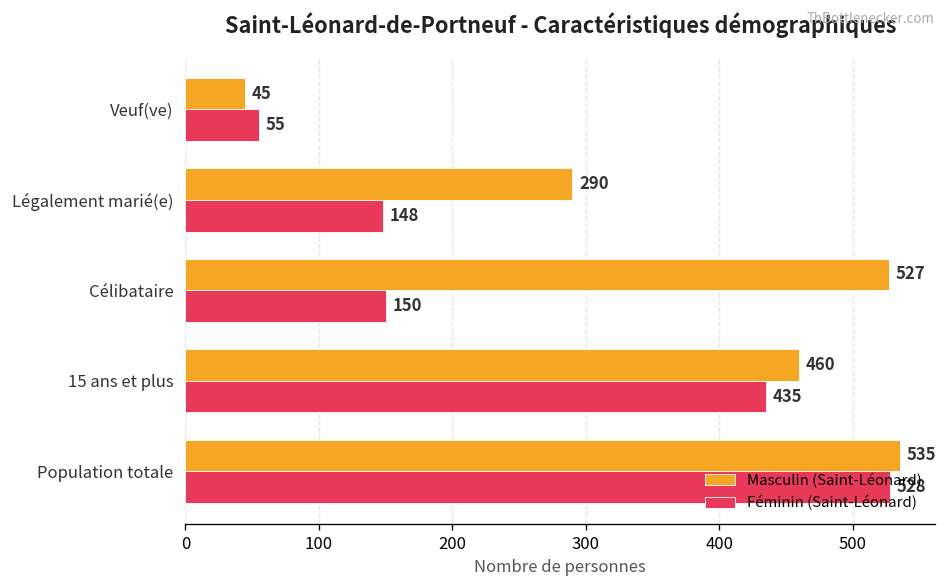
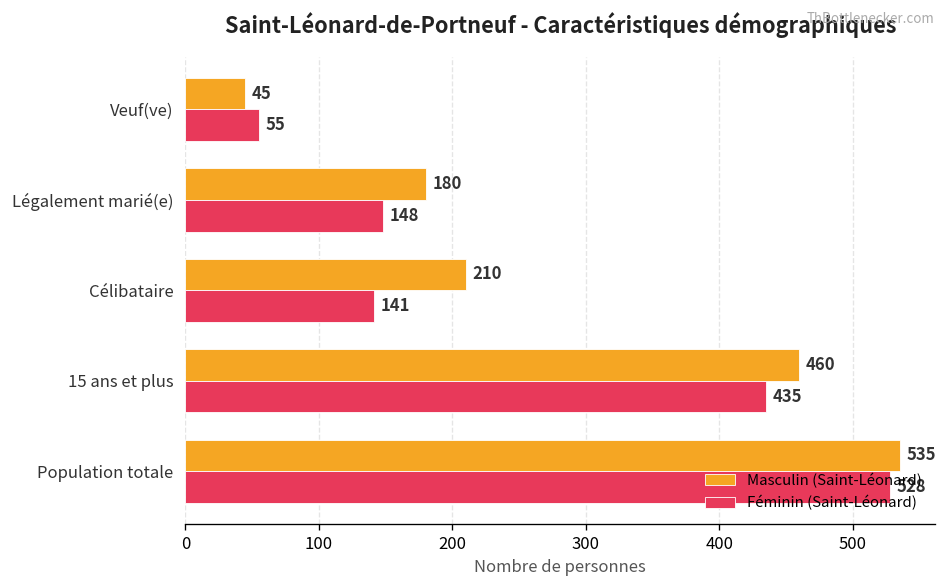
  {
    "Masculin (Saint-Léonard)": {
      "Veuf(ve)": 45,
-     "Légalement marié(e)": 290,
-     "Célibataire": 527,
+     "Légalement marié(e)": 180,
+     "Célibataire": 210,
      "15 ans et plus": 460,
      "Population totale": 535
    },
    "Féminin (Saint-Léonard)": {
      "Veuf(ve)": 55,
      "Légalement marié(e)": 148,
-     "Célibataire": 150,
+     "Célibataire": 141,
      "15 ans et plus": 435,
      "Population totale": 528
    }
  }
